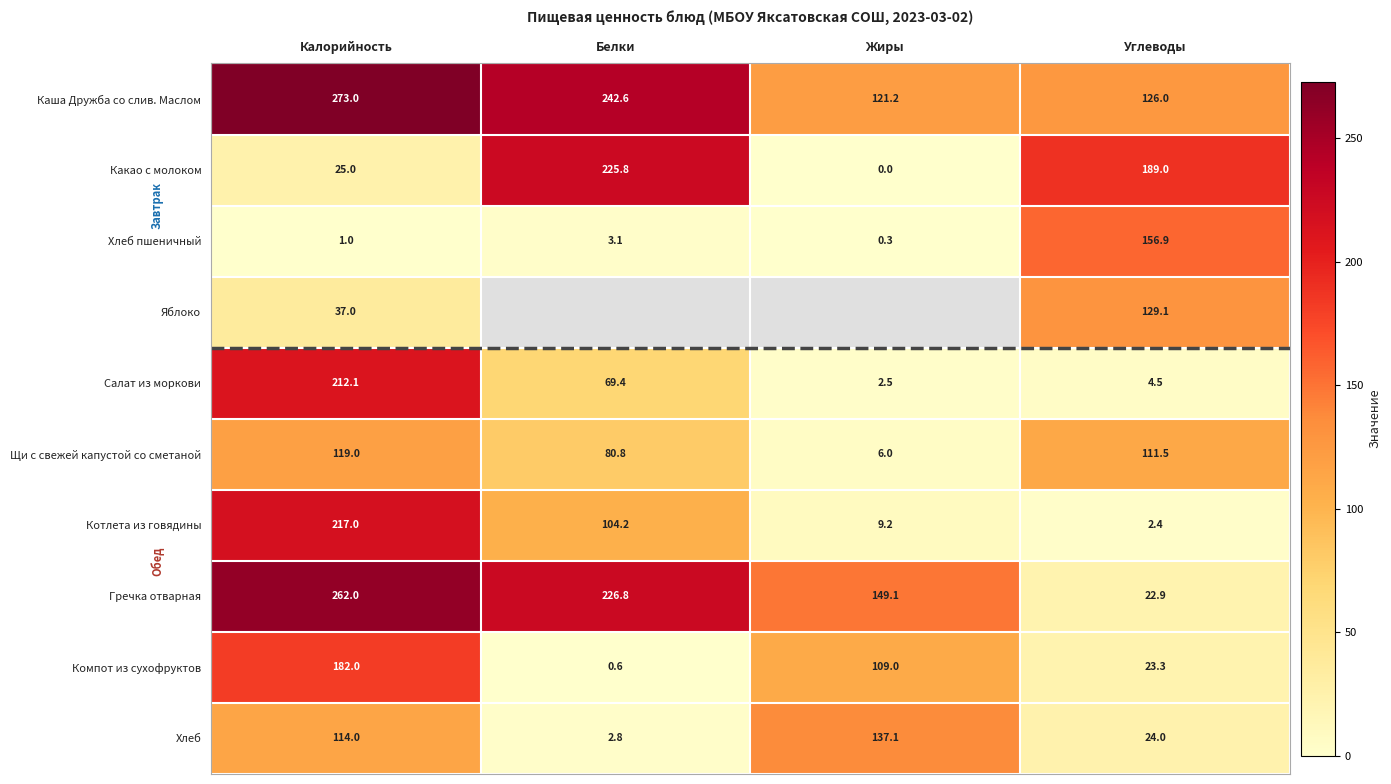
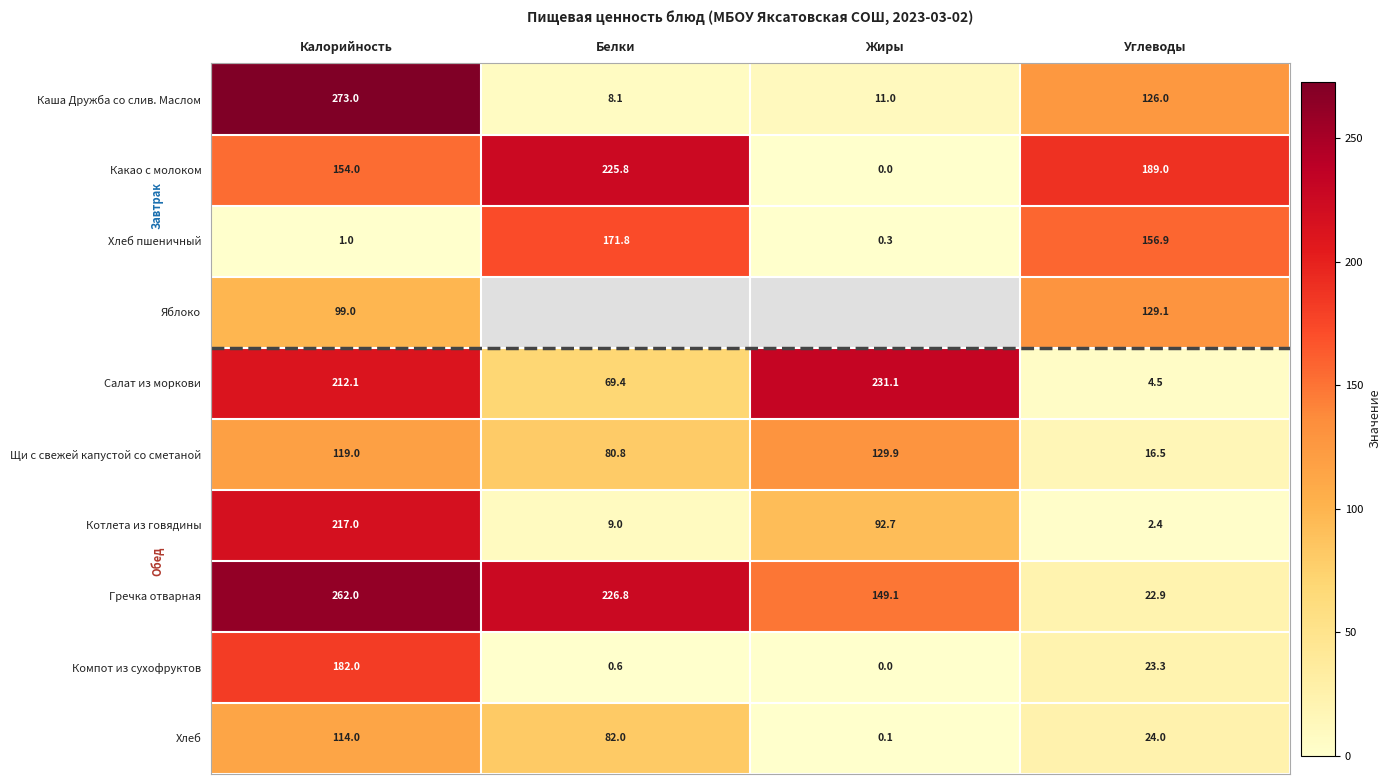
  {
    "Каша Дружба со слив. Маслом": {
      "Калорийность": 273.0,
-     "Белки": 242.6,
-     "Жиры": 121.2,
+     "Белки": 8.1,
+     "Жиры": 11.0,
      "Углеводы": 126.0
    },
    "Какао с молоком": {
-     "Калорийность": 25.0,
+     "Калорийность": 154.0,
      "Белки": 225.8,
      "Жиры": 0.0,
      "Углеводы": 189.0
    },
    "Хлеб пшеничный": {
      "Калорийность": 1.0,
-     "Белки": 3.1,
+     "Белки": 171.8,
      "Жиры": 0.3,
      "Углеводы": 156.9
    },
    "Яблоко": {
-     "Калорийность": 37.0,
+     "Калорийность": 99.0,
      "Углеводы": 129.1
    },
    "Салат из моркови": {
      "Калорийность": 212.1,
      "Белки": 69.4,
-     "Жиры": 2.5,
+     "Жиры": 231.1,
      "Углеводы": 4.5
    },
    "Щи с свежей капустой со сметаной": {
      "Калорийность": 119.0,
      "Белки": 80.8,
-     "Жиры": 6.0,
-     "Углеводы": 111.5
+     "Жиры": 129.9,
+     "Углеводы": 16.5
    },
    "Котлета из говядины": {
      "Калорийность": 217.0,
-     "Белки": 104.2,
-     "Жиры": 9.2,
+     "Белки": 9.0,
+     "Жиры": 92.7,
      "Углеводы": 2.4
    },
    "Гречка отварная": {
      "Калорийность": 262.0,
      "Белки": 226.8,
      "Жиры": 149.1,
      "Углеводы": 22.9
    },
    "Компот из сухофруктов": {
      "Калорийность": 182.0,
      "Белки": 0.6,
-     "Жиры": 109.0,
+     "Жиры": 0.0,
      "Углеводы": 23.3
    },
    "Хлеб": {
      "Калорийность": 114.0,
-     "Белки": 2.8,
-     "Жиры": 137.1,
+     "Белки": 82.0,
+     "Жиры": 0.1,
      "Углеводы": 24.0
    }
  }
